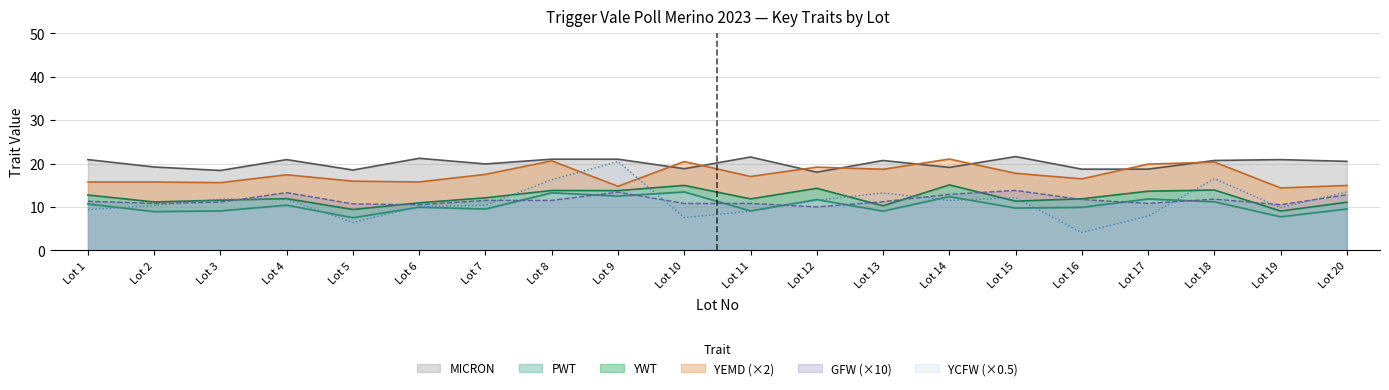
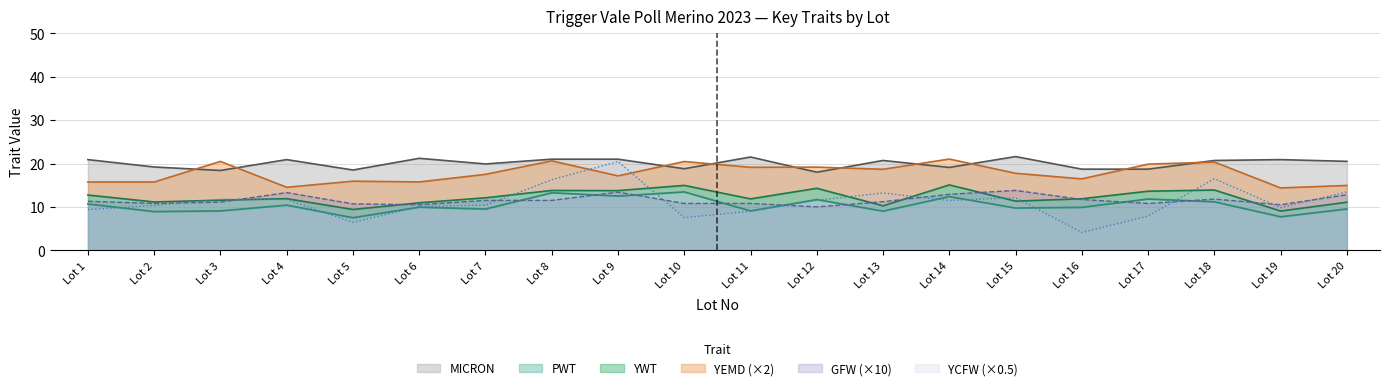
  {
    "YEMD (×2)": {
      "Lot 1": 3,
      "Lot 2": 5,
-     "Lot 3": 4,
-     "Lot 4": 5,
+     "Lot 3": 9,
+     "Lot 4": 3,
      "Lot 5": 7,
      "Lot 6": 5,
      "Lot 7": 5,
-     "Lot 9": 1,
+     "Lot 9": 3,
      "Lot 10": 6,
-     "Lot 11": 5,
+     "Lot 11": 7,
      "Lot 12": 5,
      "Lot 13": 8,
      "Lot 14": 6,
      "Lot 15": 6,
      "Lot 16": 5,
      "Lot 17": 6,
      "Lot 19": 5,
      "Lot 20": 4
    }
  }
